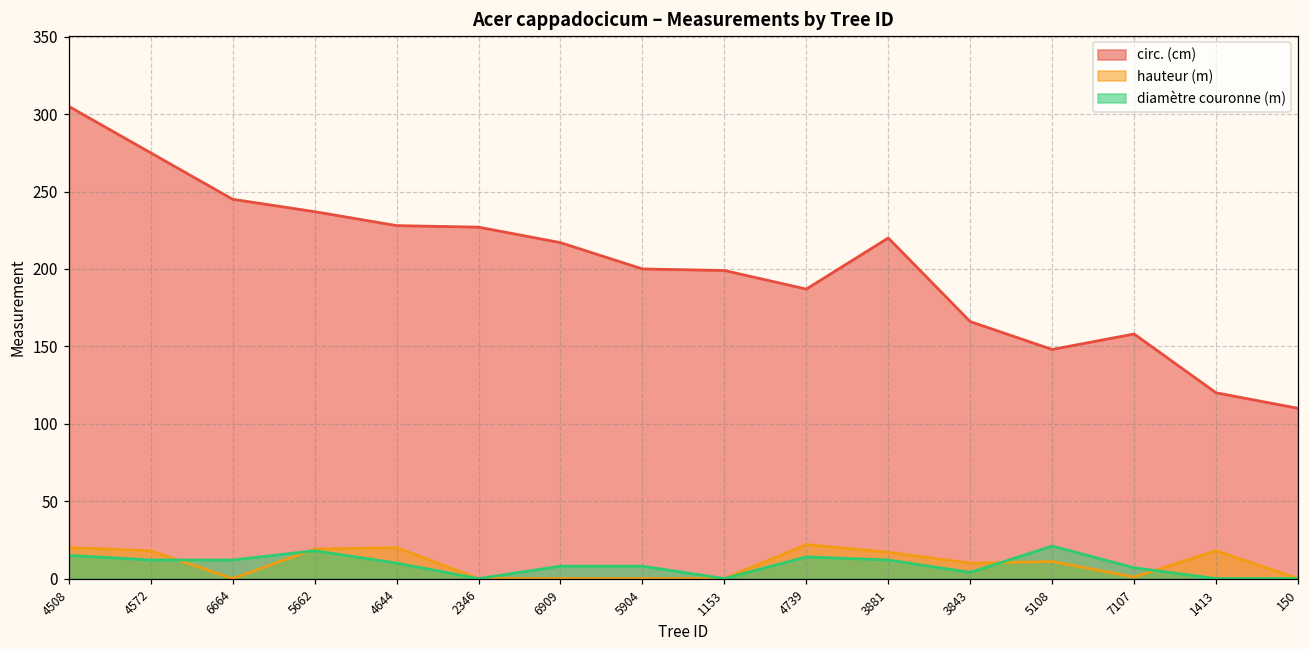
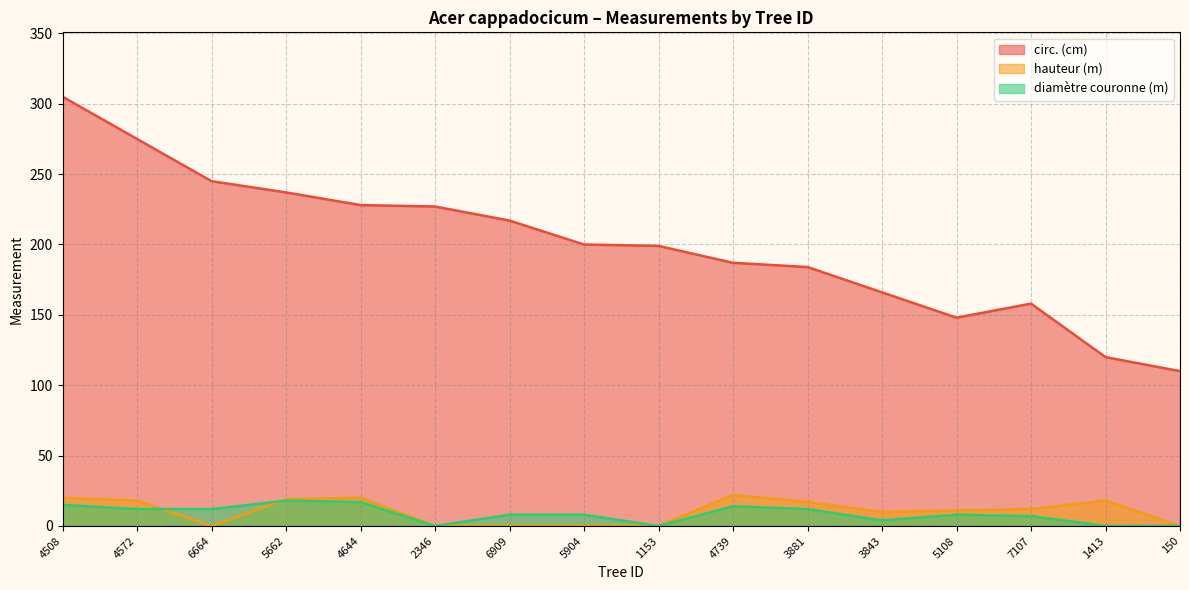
  {
    "circ. (cm)": {
      "4508": 305,
      "4572": 275,
      "6664": 245,
      "5662": 237,
      "4644": 228,
      "2346": 227,
      "6909": 217,
      "5904": 200,
      "1153": 199,
      "4739": 187,
-     "3881": 220,
+     "3881": 184,
      "3843": 166,
      "5108": 148,
      "7107": 158,
      "1413": 120,
      "150": 110
    },
    "hauteur (m)": {
      "4508": 20,
      "4572": 18,
      "6664": 0,
      "4644": 20,
      "6909": 0,
      "5904": 0,
      "4739": 22,
      "3881": 17,
      "3843": 10,
      "5108": 11,
-     "7107": 1,
+     "7107": 12,
      "1413": 18
    },
    "diamètre couronne (m)": {
      "4508": 15,
      "4572": 12,
      "6664": 12,
-     "4644": 10,
+     "4644": 17,
      "6909": 8,
      "5904": 8,
      "4739": 14,
      "3881": 12,
      "3843": 4,
-     "5108": 21,
+     "5108": 8,
      "7107": 7,
      "1413": 0
    }
  }
